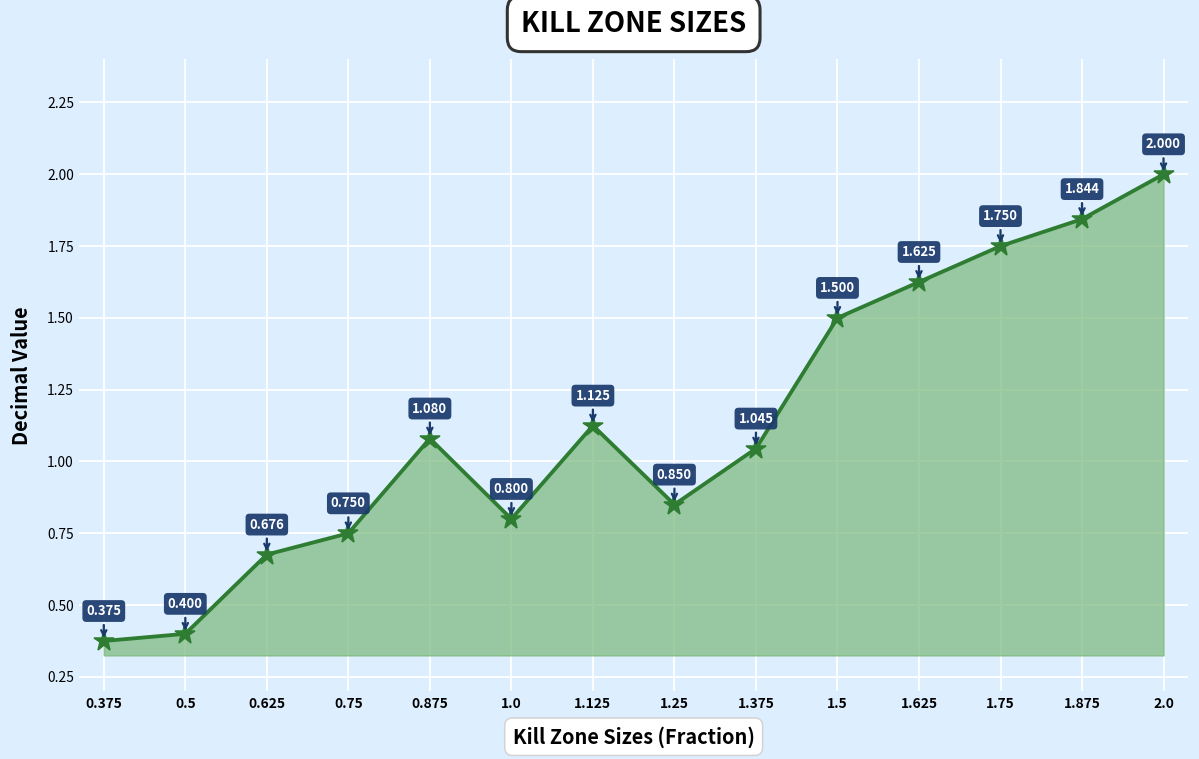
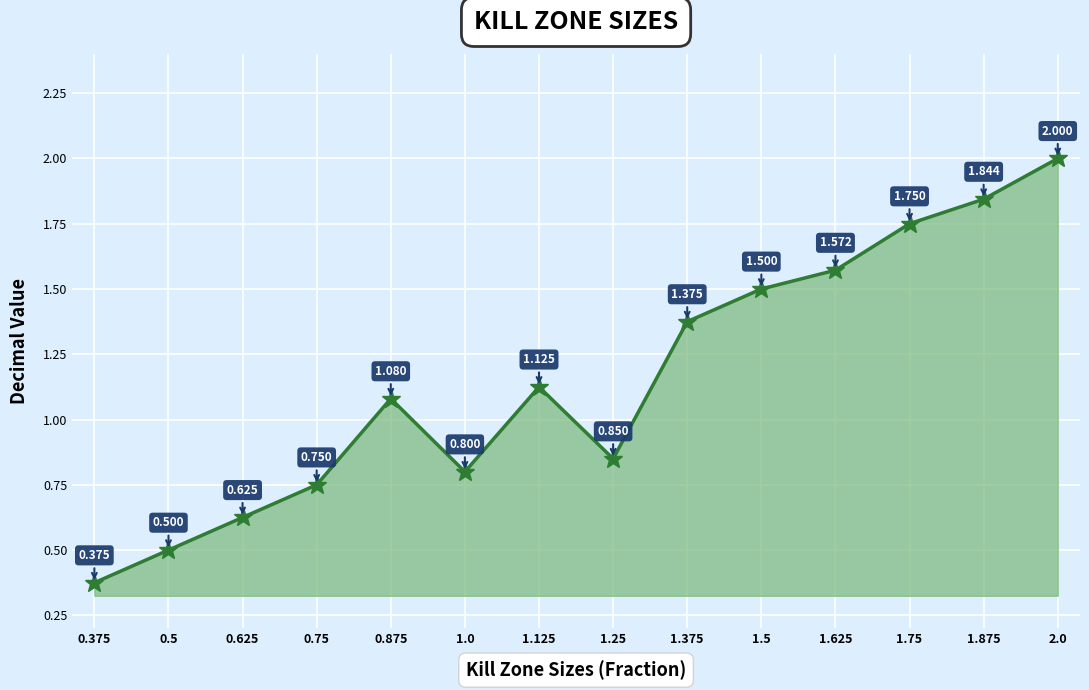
  {
-   "0.5": 0.400,
-   "0.625": 0.676,
-   "1.375": 1.045,
-   "1.625": 1.625
+   "0.5": 0.500,
+   "0.625": 0.625,
+   "1.375": 1.375,
+   "1.625": 1.572
  }
